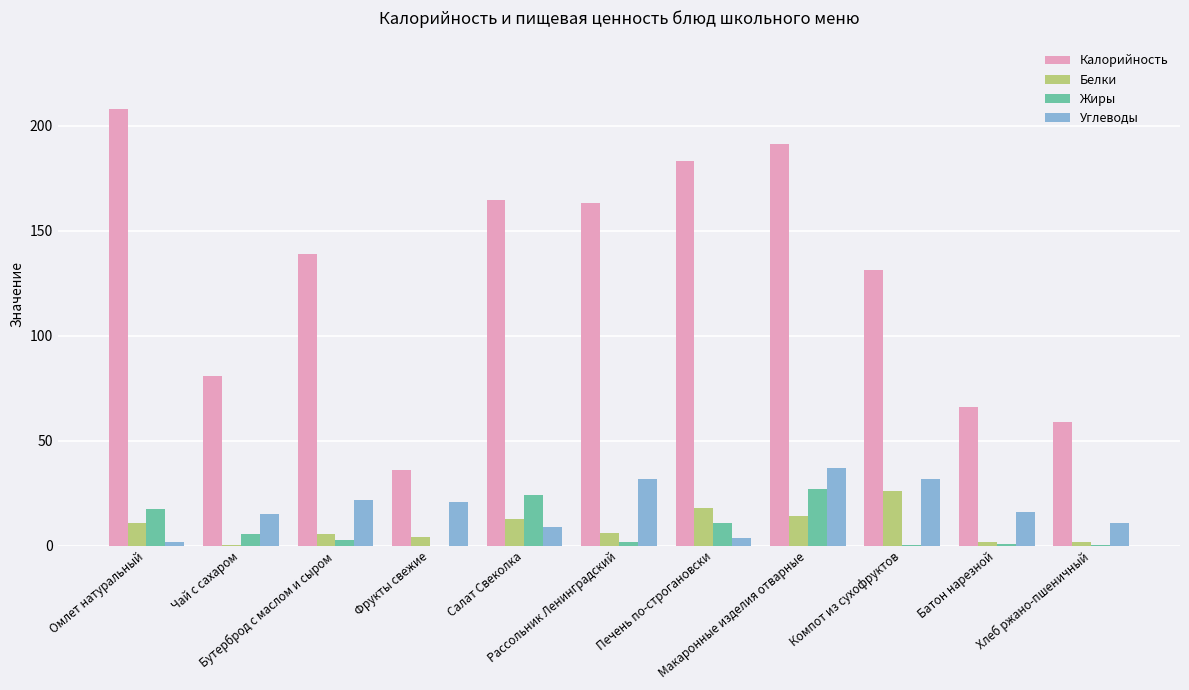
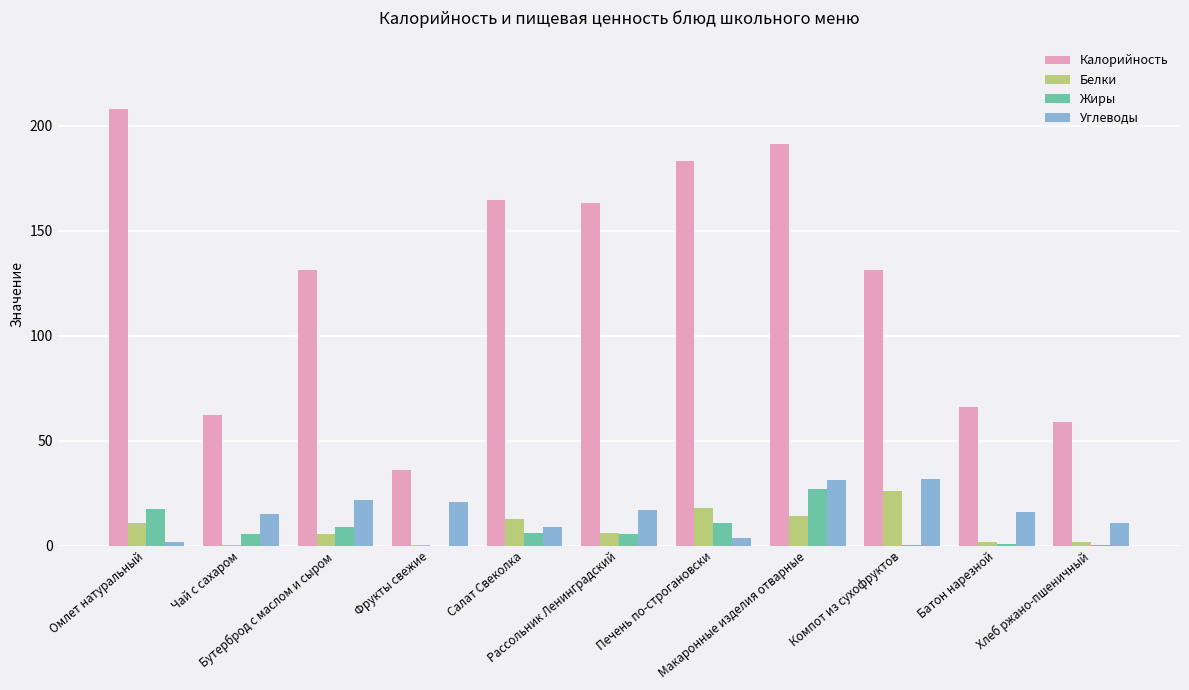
  {
    "Калорийность": {
      "Омлет натуральный": 208,
-     "Чай с сахаром": 81,
-     "Бутерброд с маслом и сыром": 139,
+     "Чай с сахаром": 62,
+     "Бутерброд с маслом и сыром": 131,
      "Фрукты свежие": 36,
      "Салат Свеколка": 165,
      "Рассольник Ленинградский": 163,
      "Печень по-строгановски": 183,
      "Макаронные изделия отварные": 191,
      "Компот из сухофруктов": 131,
      "Батон нарезной": 66,
      "Хлеб ржано-пшеничный": 59
    },
    "Белки": {
      "Омлет натуральный": 11,
      "Бутерброд с маслом и сыром": 5,
-     "Фрукты свежие": 4,
+     "Фрукты свежие": 0,
      "Салат Свеколка": 13,
      "Рассольник Ленинградский": 6,
      "Печень по-строгановски": 18,
      "Макаронные изделия отварные": 14,
      "Компот из сухофруктов": 26,
      "Батон нарезной": 2,
      "Хлеб ржано-пшеничный": 2
    },
    "Жиры": {
      "Омлет натуральный": 18,
      "Чай с сахаром": 6,
-     "Бутерброд с маслом и сыром": 3,
+     "Бутерброд с маслом и сыром": 9,
      "Фрукты свежие": 0,
-     "Салат Свеколка": 24,
-     "Рассольник Ленинградский": 2,
+     "Салат Свеколка": 6,
+     "Рассольник Ленинградский": 6,
      "Печень по-строгановски": 11,
      "Макаронные изделия отварные": 27
    },
    "Углеводы": {
      "Омлет натуральный": 2,
      "Чай с сахаром": 15,
      "Бутерброд с маслом и сыром": 22,
      "Фрукты свежие": 21,
      "Салат Свеколка": 9,
-     "Рассольник Ленинградский": 32,
+     "Рассольник Ленинградский": 17,
      "Печень по-строгановски": 4,
-     "Макаронные изделия отварные": 37,
+     "Макаронные изделия отварные": 31,
      "Компот из сухофруктов": 32,
      "Батон нарезной": 16,
      "Хлеб ржано-пшеничный": 11
    }
  }
